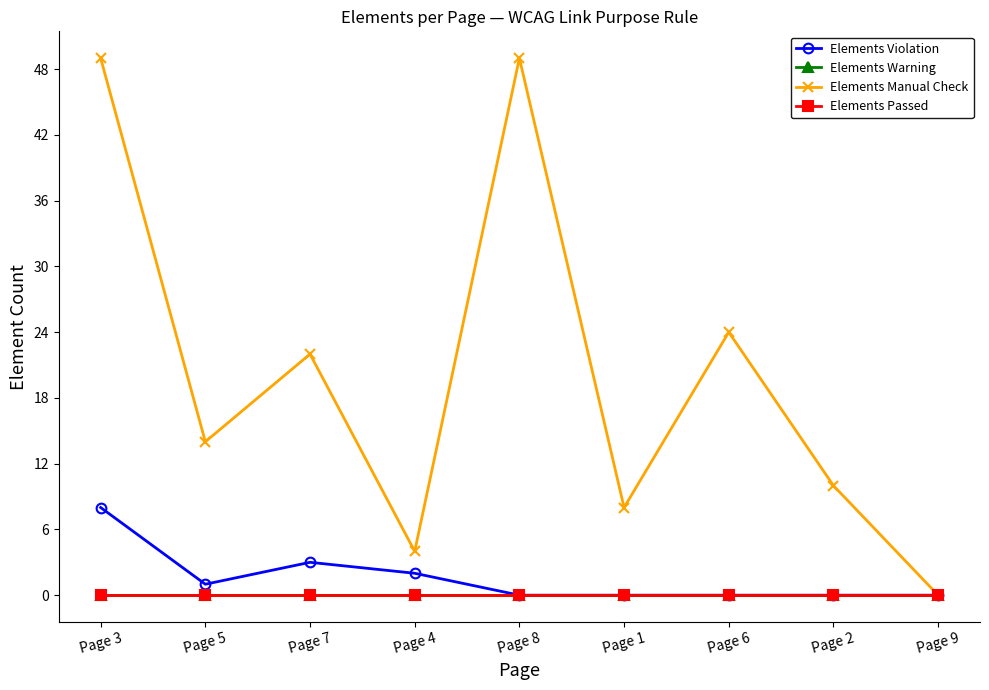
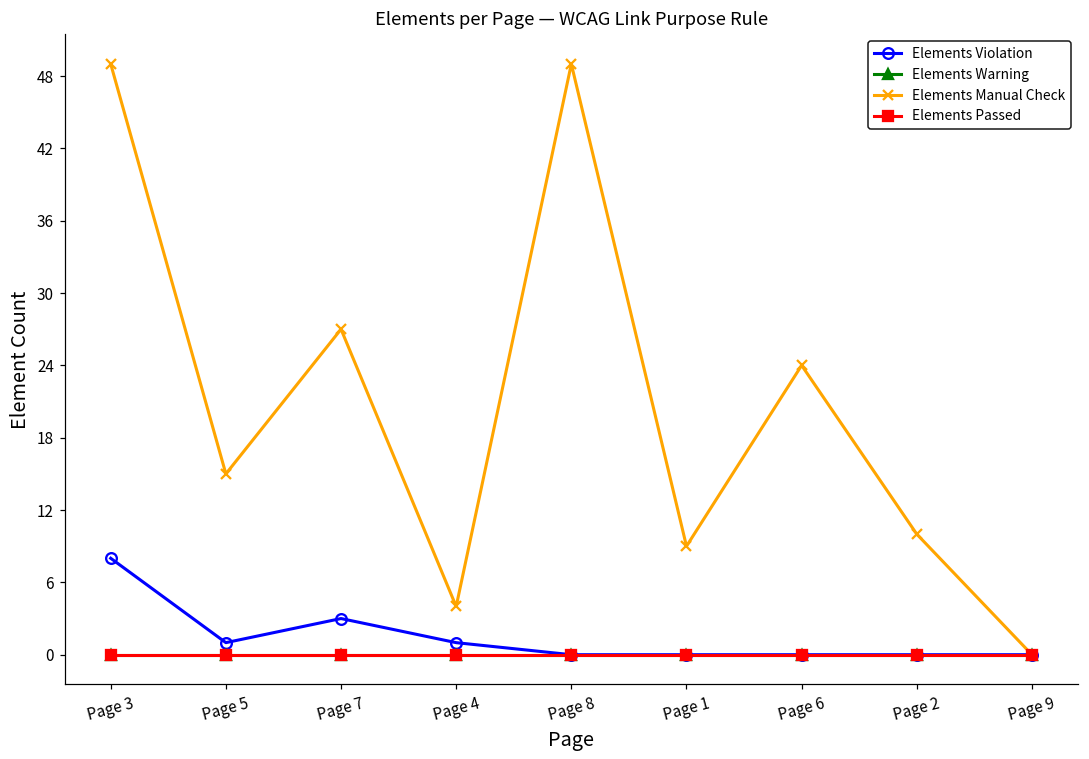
  {
    "Elements Violation": {
      "Page 3": 8,
      "Page 5": 1,
      "Page 7": 3,
-     "Page 4": 2
+     "Page 4": 1
    },
    "Elements Passed": {
      "Page 3": 0,
      "Page 5": 0,
      "Page 7": 0,
      "Page 4": 0
    },
    "Elements Manual Check": {
      "Page 3": 49,
-     "Page 5": 14,
-     "Page 7": 22,
+     "Page 5": 15,
+     "Page 7": 27,
      "Page 4": 4,
      "Page 8": 49,
-     "Page 1": 8,
+     "Page 1": 9,
      "Page 6": 24,
      "Page 2": 10
    }
  }
